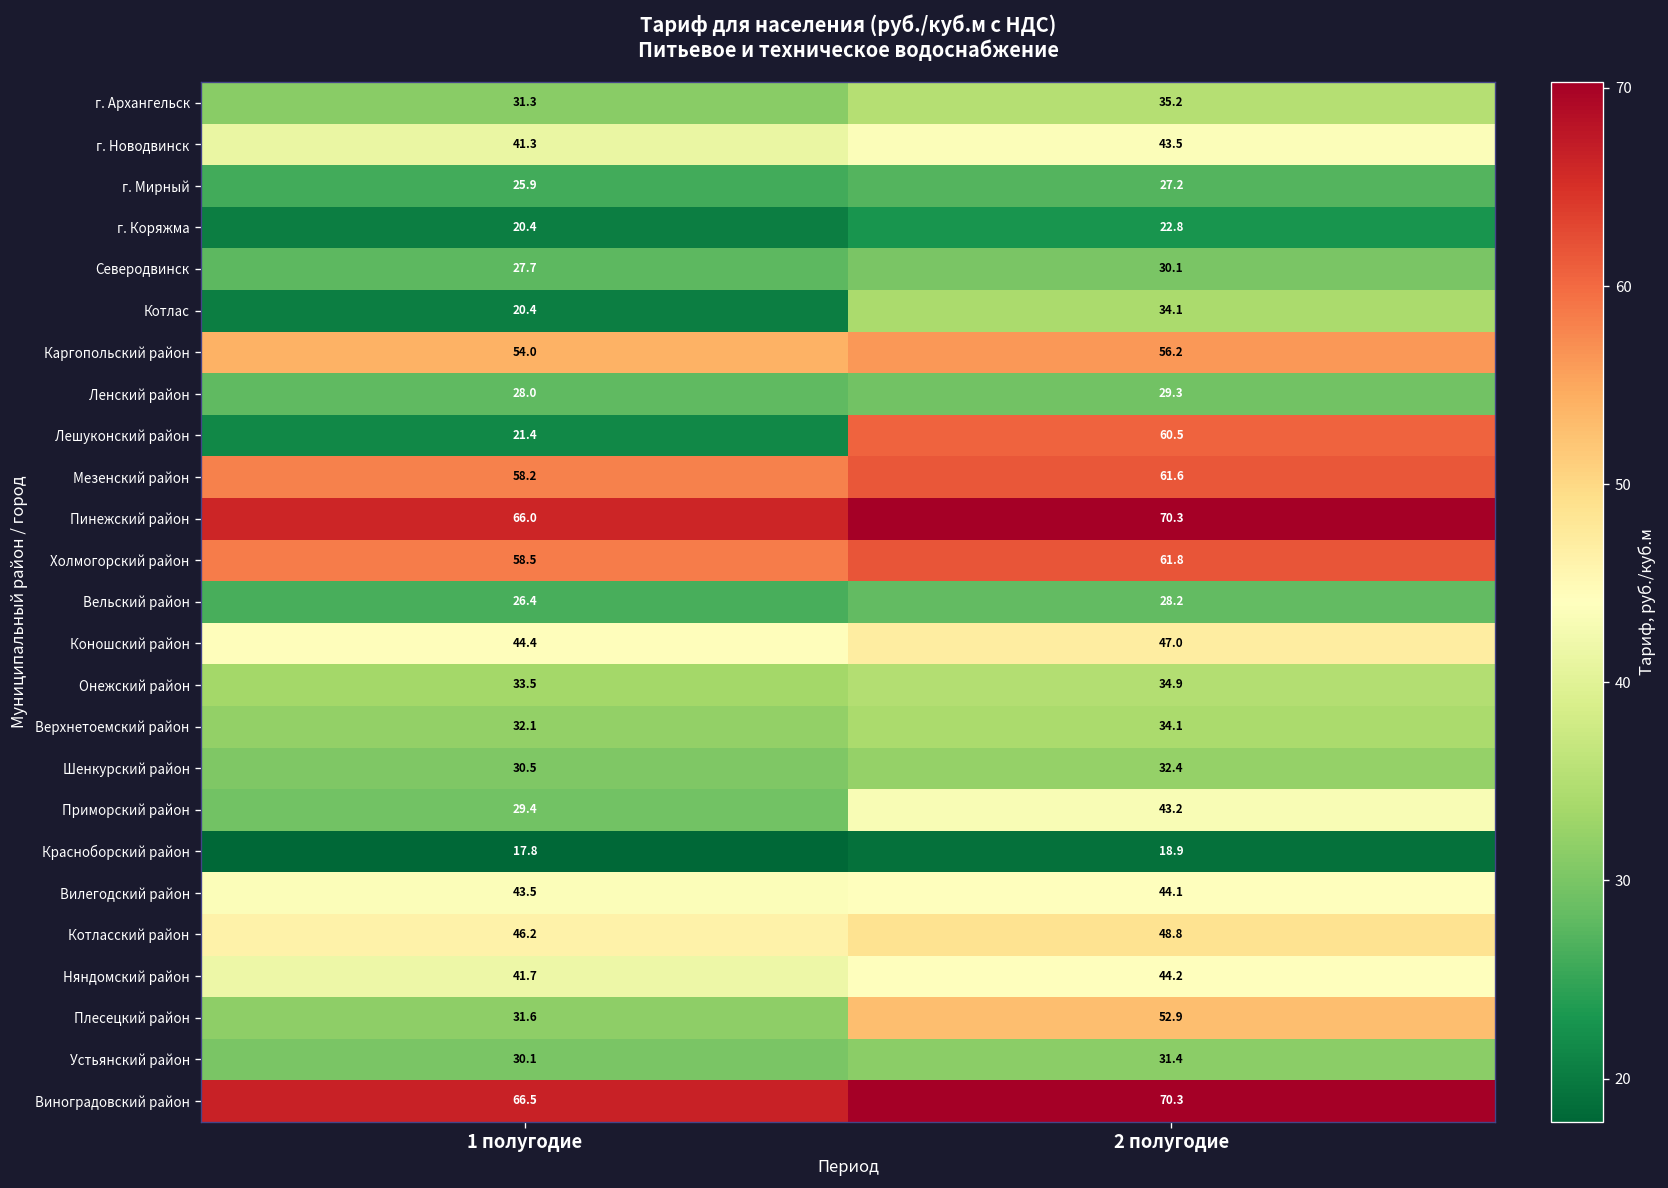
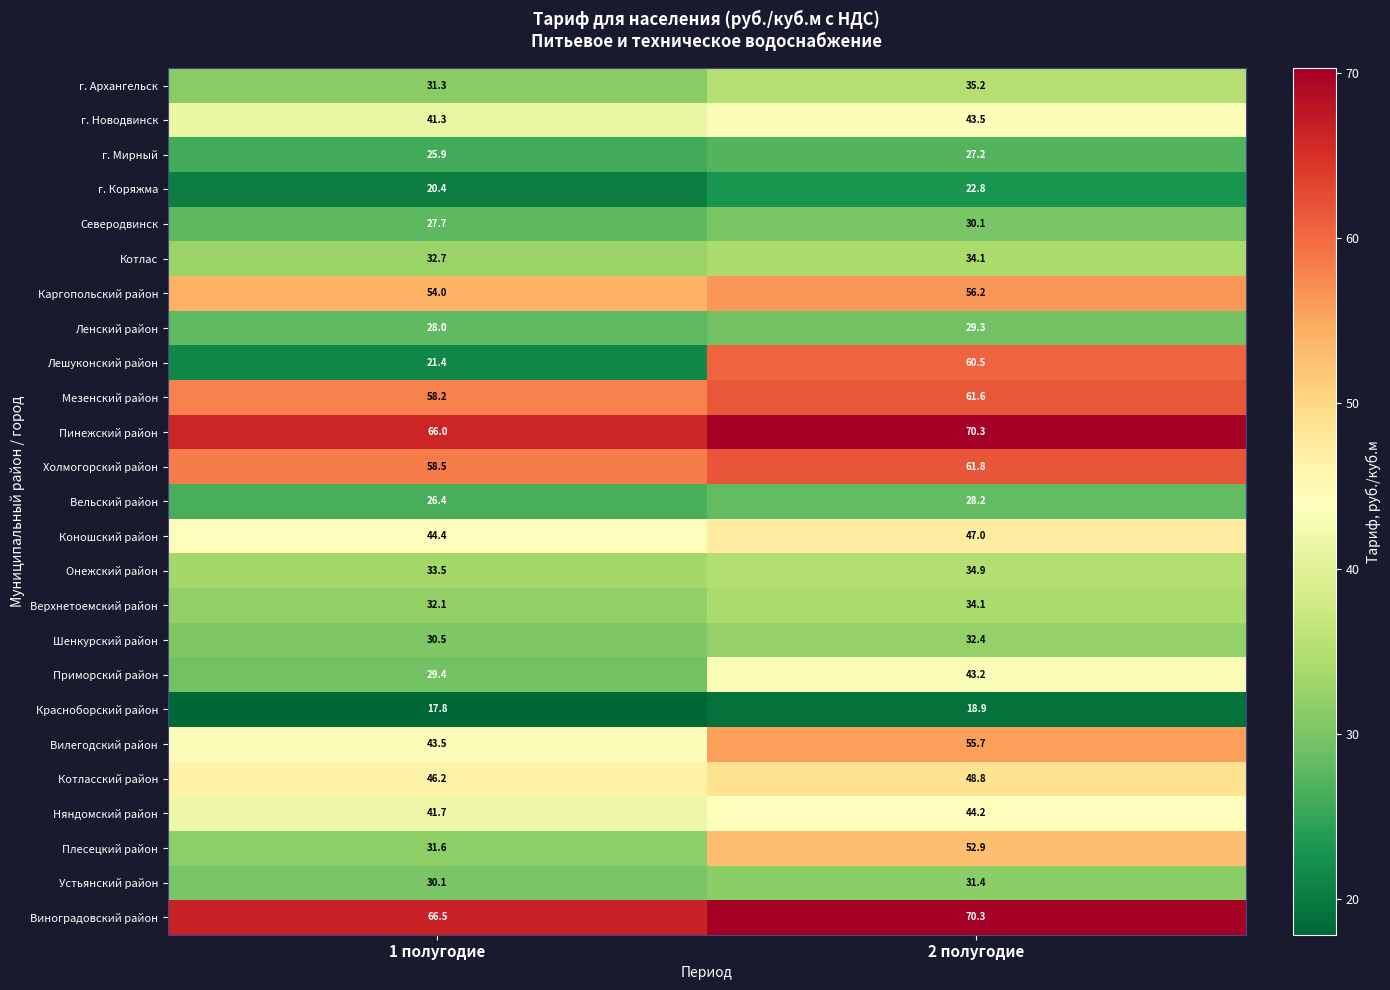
  {
    "г. Архангельск": {
      "1 полугодие": 31.3,
      "2 полугодие": 35.2
    },
    "г. Новодвинск": {
      "1 полугодие": 41.3,
      "2 полугодие": 43.5
    },
    "г. Мирный": {
      "1 полугодие": 25.9,
      "2 полугодие": 27.2
    },
    "г. Коряжма": {
      "1 полугодие": 20.4,
      "2 полугодие": 22.8
    },
    "Северодвинск": {
      "1 полугодие": 27.7,
      "2 полугодие": 30.1
    },
    "Котлас": {
-     "1 полугодие": 20.4,
+     "1 полугодие": 32.7,
      "2 полугодие": 34.1
    },
    "Каргопольский район": {
      "1 полугодие": 54.0,
      "2 полугодие": 56.2
    },
    "Ленский район": {
      "1 полугодие": 28.0,
      "2 полугодие": 29.3
    },
    "Лешуконский район": {
      "1 полугодие": 21.4,
      "2 полугодие": 60.5
    },
    "Мезенский район": {
      "1 полугодие": 58.2,
      "2 полугодие": 61.6
    },
    "Пинежский район": {
      "1 полугодие": 66.0,
      "2 полугодие": 70.3
    },
    "Холмогорский район": {
      "1 полугодие": 58.5,
      "2 полугодие": 61.8
    },
    "Вельский район": {
      "1 полугодие": 26.4,
      "2 полугодие": 28.2
    },
    "Коношский район": {
      "1 полугодие": 44.4,
      "2 полугодие": 47.0
    },
    "Онежский район": {
      "1 полугодие": 33.5,
      "2 полугодие": 34.9
    },
    "Верхнетоемский район": {
      "1 полугодие": 32.1,
      "2 полугодие": 34.1
    },
    "Шенкурский район": {
      "1 полугодие": 30.5,
      "2 полугодие": 32.4
    },
    "Приморский район": {
      "1 полугодие": 29.4,
      "2 полугодие": 43.2
    },
    "Красноборский район": {
      "1 полугодие": 17.8,
      "2 полугодие": 18.9
    },
    "Вилегодский район": {
      "1 полугодие": 43.5,
-     "2 полугодие": 44.1
+     "2 полугодие": 55.7
    },
    "Котласский район": {
      "1 полугодие": 46.2,
      "2 полугодие": 48.8
    },
    "Няндомский район": {
      "1 полугодие": 41.7,
      "2 полугодие": 44.2
    },
    "Плесецкий район": {
      "1 полугодие": 31.6,
      "2 полугодие": 52.9
    },
    "Устьянский район": {
      "1 полугодие": 30.1,
      "2 полугодие": 31.4
    },
    "Виноградовский район": {
      "1 полугодие": 66.5,
      "2 полугодие": 70.3
    }
  }
